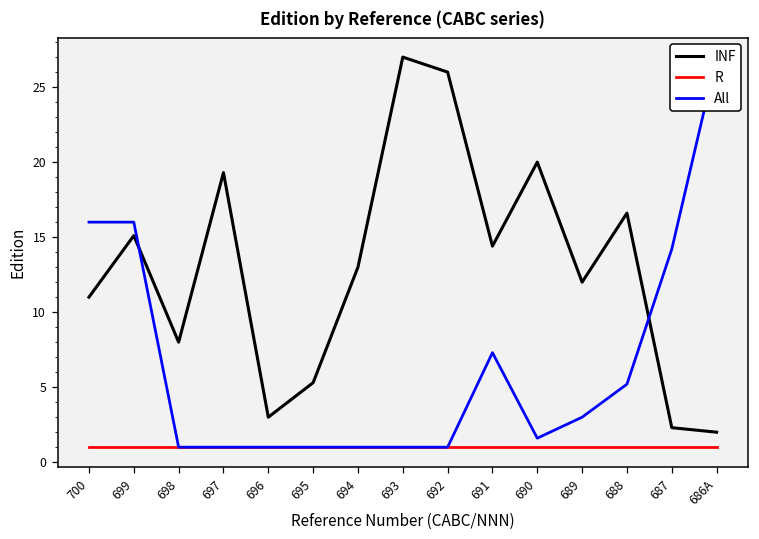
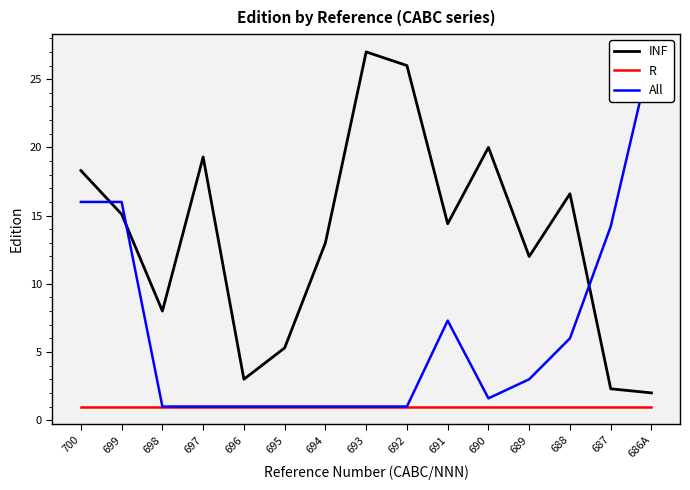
  {
    "INF": {
-     "700": 11.0,
+     "700": 18.3,
      "699": 15.1,
      "698": 8.0,
      "697": 19.3,
      "696": 3.0,
      "695": 5.3,
      "694": 13.0,
      "693": 27.0,
      "692": 26.0,
      "691": 14.4,
      "690": 20.0,
      "689": 12.0,
      "688": 16.6,
      "687": 2.3,
      "686A": 2.0
    },
    "R": {
      "700": 1.0,
      "699": 1.0,
      "691": 1.0,
      "690": 1.0,
      "689": 1.0,
      "688": 1.0,
      "687": 1.0,
      "686A": 1.0
    },
    "All": {
      "700": 16.0,
      "699": 16.0,
      "691": 7.3,
      "690": 1.6,
      "689": 3.0,
-     "688": 5.2,
+     "688": 6.0,
      "687": 14.2
    }
  }
